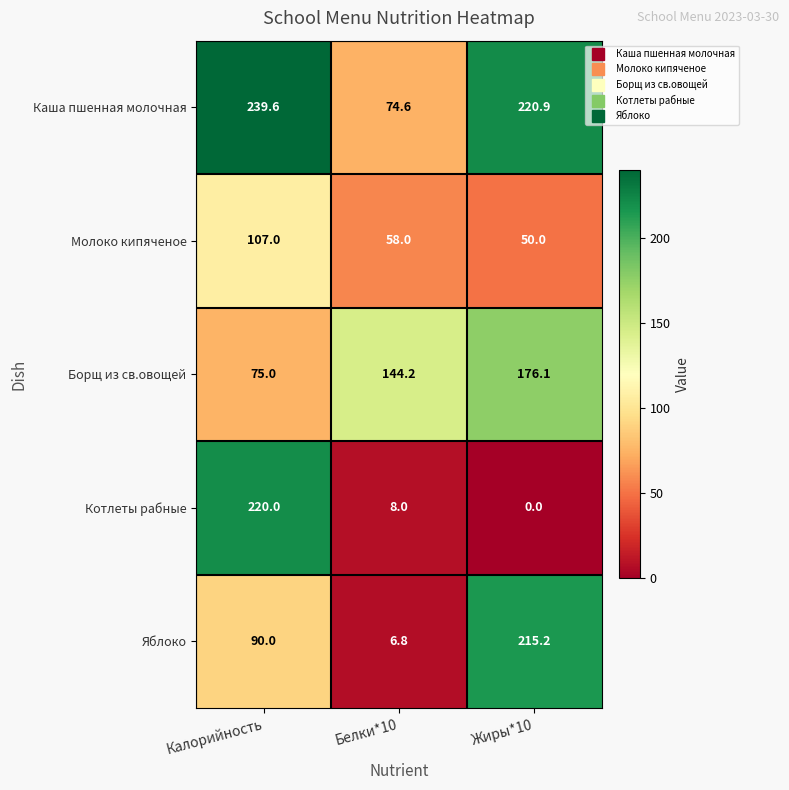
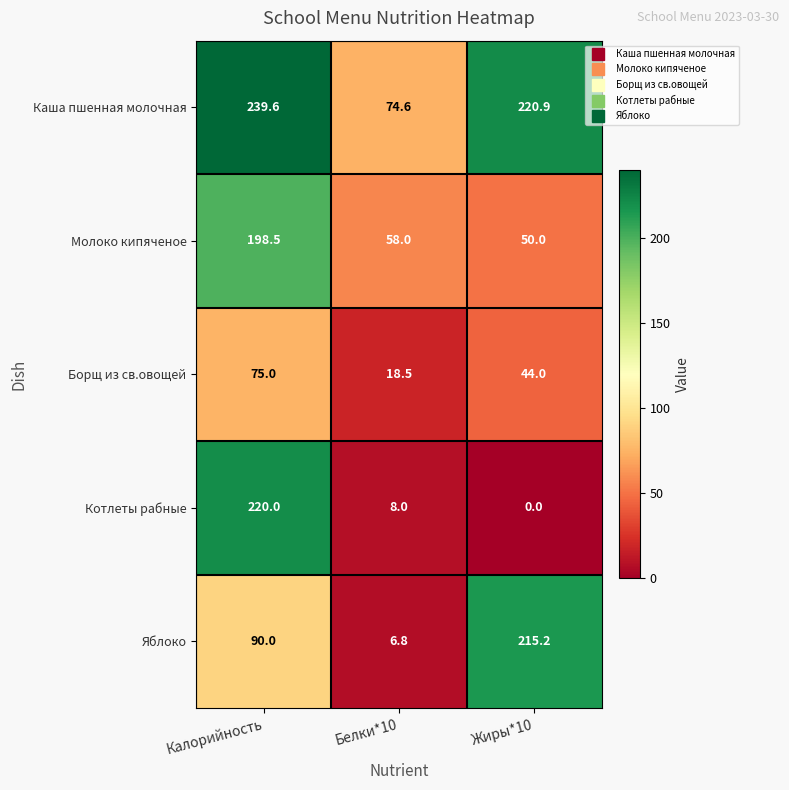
  {
    "Каша пшенная молочная": {
      "Калорийность": 239.6,
      "Белки*10": 74.6,
      "Жиры*10": 220.9
    },
    "Молоко кипяченое": {
-     "Калорийность": 107.0,
+     "Калорийность": 198.5,
      "Белки*10": 58.0,
      "Жиры*10": 50.0
    },
    "Борщ из св.овощей": {
      "Калорийность": 75.0,
-     "Белки*10": 144.2,
-     "Жиры*10": 176.1
+     "Белки*10": 18.5,
+     "Жиры*10": 44.0
    },
    "Котлеты рабные": {
      "Калорийность": 220.0,
      "Белки*10": 8.0,
      "Жиры*10": 0.0
    },
    "Яблоко": {
      "Калорийность": 90.0,
      "Белки*10": 6.8,
      "Жиры*10": 215.2
    }
  }
